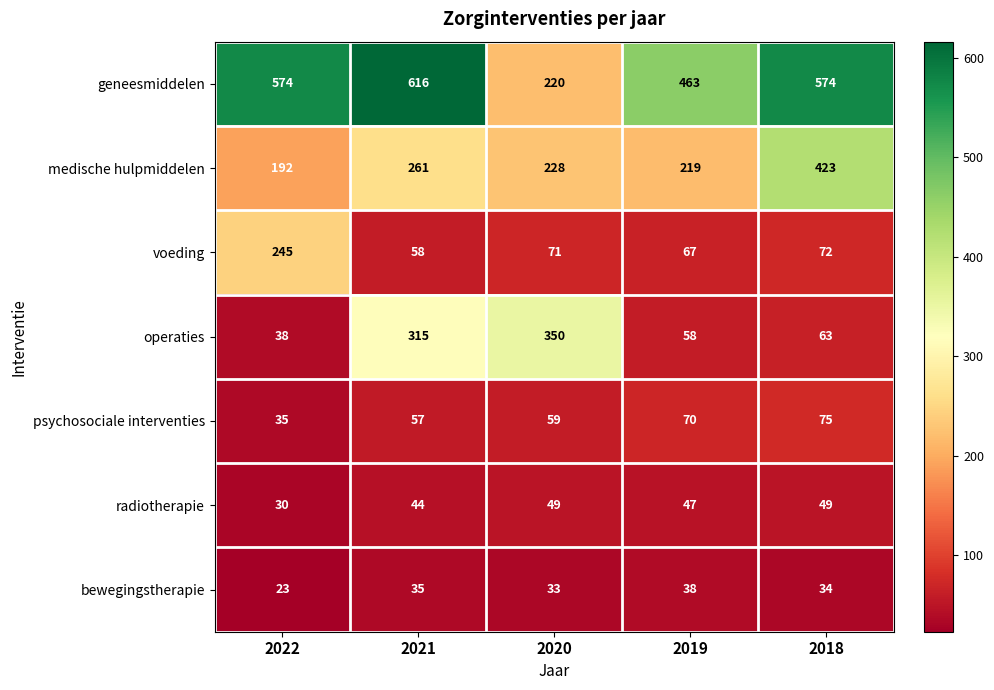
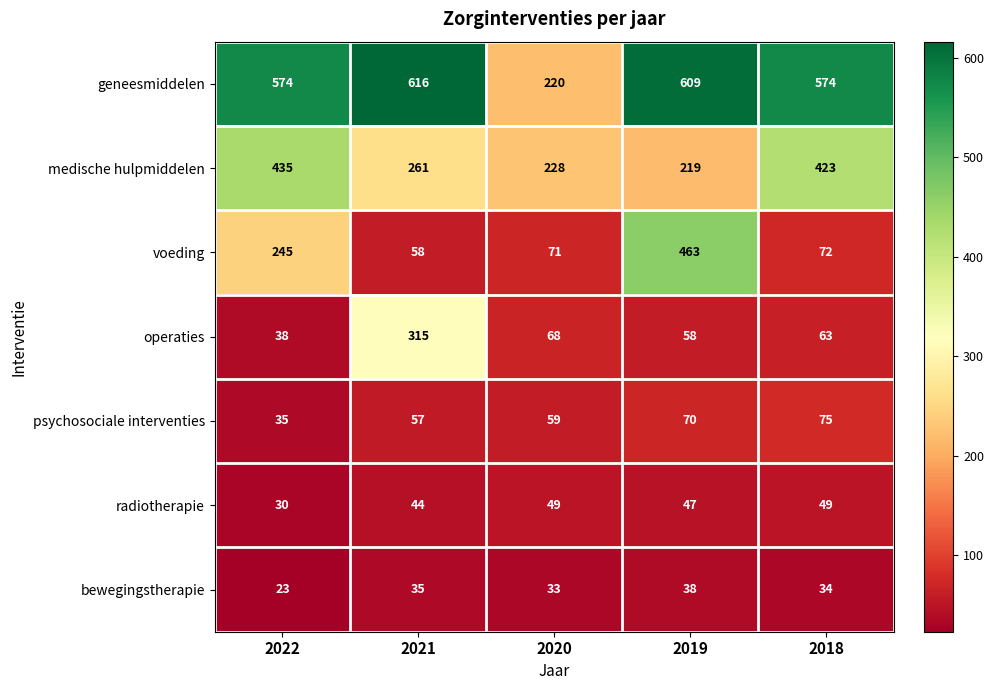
  {
    "geneesmiddelen": {
      "2022": 574,
      "2021": 616,
      "2020": 220,
-     "2019": 463,
+     "2019": 609,
      "2018": 574
    },
    "medische hulpmiddelen": {
-     "2022": 192,
+     "2022": 435,
      "2021": 261,
      "2020": 228,
      "2019": 219,
      "2018": 423
    },
    "voeding": {
      "2022": 245,
      "2021": 58,
      "2020": 71,
-     "2019": 67,
+     "2019": 463,
      "2018": 72
    },
    "operaties": {
      "2022": 38,
      "2021": 315,
-     "2020": 350,
+     "2020": 68,
      "2019": 58,
      "2018": 63
    },
    "psychosociale interventies": {
      "2022": 35,
      "2021": 57,
      "2020": 59,
      "2019": 70,
      "2018": 75
    },
    "radiotherapie": {
      "2022": 30,
      "2021": 44,
      "2020": 49,
      "2019": 47,
      "2018": 49
    },
    "bewegingstherapie": {
      "2022": 23,
      "2021": 35,
      "2020": 33,
      "2019": 38,
      "2018": 34
    }
  }
